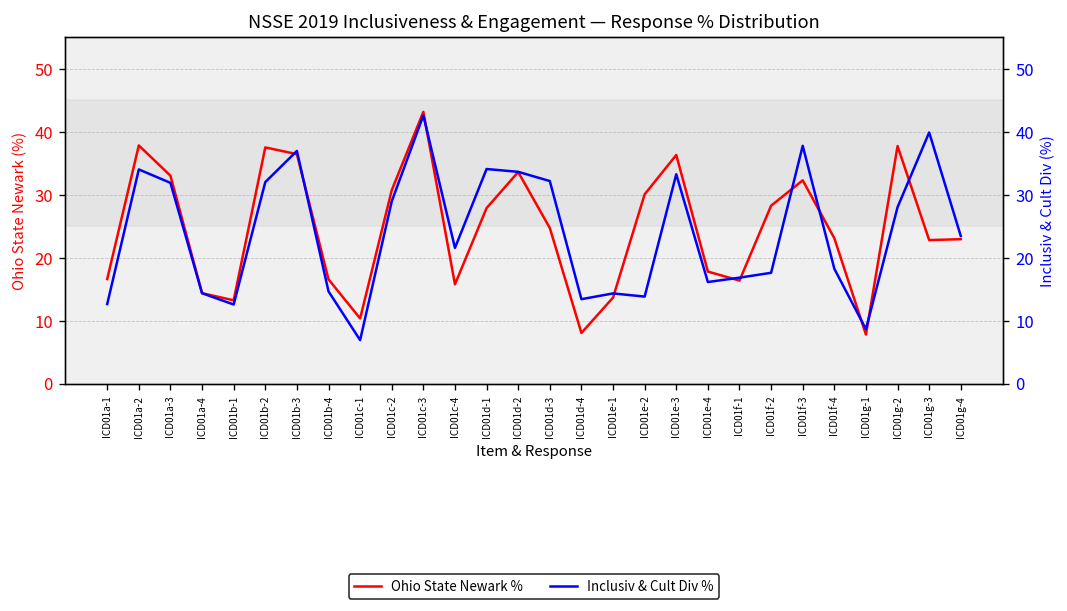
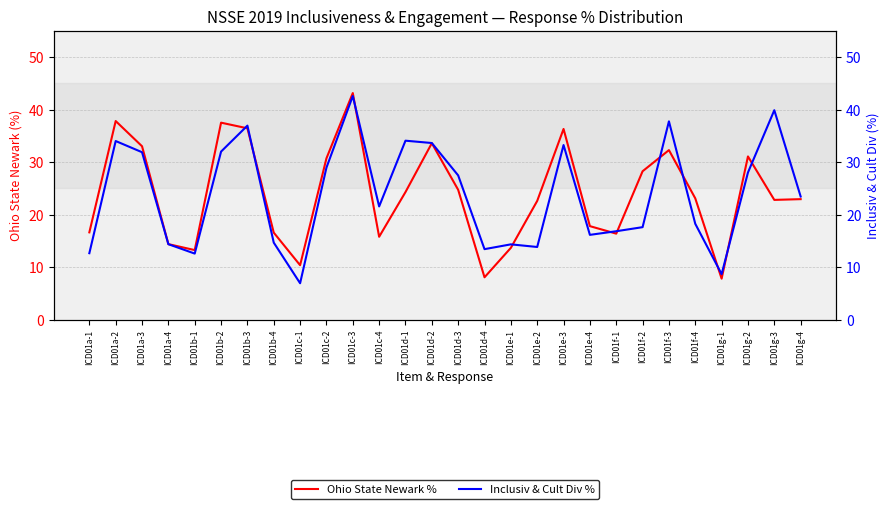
  {
    "Ohio State Newark %": {
      "ICD01a-1": 17,
      "ICD01a-2": 38,
      "ICD01a-3": 33,
      "ICD01a-4": 14,
      "ICD01b-1": 13,
      "ICD01b-2": 38,
      "ICD01b-3": 36,
      "ICD01b-4": 17,
      "ICD01c-1": 10,
      "ICD01c-2": 31,
      "ICD01c-3": 43,
      "ICD01c-4": 16,
-     "ICD01d-1": 28,
+     "ICD01d-1": 24,
      "ICD01d-2": 34,
      "ICD01d-3": 25,
      "ICD01d-4": 8,
      "ICD01e-1": 14,
-     "ICD01e-2": 30,
+     "ICD01e-2": 23,
      "ICD01e-3": 36,
      "ICD01e-4": 18,
      "ICD01f-1": 16,
      "ICD01f-2": 28,
      "ICD01f-3": 32,
      "ICD01f-4": 23,
      "ICD01g-1": 8,
-     "ICD01g-2": 38,
+     "ICD01g-2": 31,
      "ICD01g-3": 23,
      "ICD01g-4": 23
    },
    "Inclusiv & Cult Div %": {
      "ICD01a-1": 13,
      "ICD01a-2": 34,
      "ICD01a-3": 32,
      "ICD01a-4": 14,
      "ICD01b-1": 13,
      "ICD01b-2": 32,
      "ICD01b-3": 37,
      "ICD01b-4": 15,
      "ICD01c-1": 7,
      "ICD01c-2": 29,
      "ICD01c-3": 43,
      "ICD01c-4": 22,
      "ICD01d-1": 34,
      "ICD01d-2": 34,
-     "ICD01d-3": 32,
+     "ICD01d-3": 27,
      "ICD01d-4": 13,
      "ICD01e-1": 14,
      "ICD01e-2": 14,
      "ICD01e-3": 33,
      "ICD01e-4": 16,
      "ICD01f-1": 17,
      "ICD01f-2": 18,
      "ICD01f-3": 38,
      "ICD01f-4": 18,
      "ICD01g-1": 9,
      "ICD01g-2": 28,
      "ICD01g-3": 40,
      "ICD01g-4": 23
    }
  }
